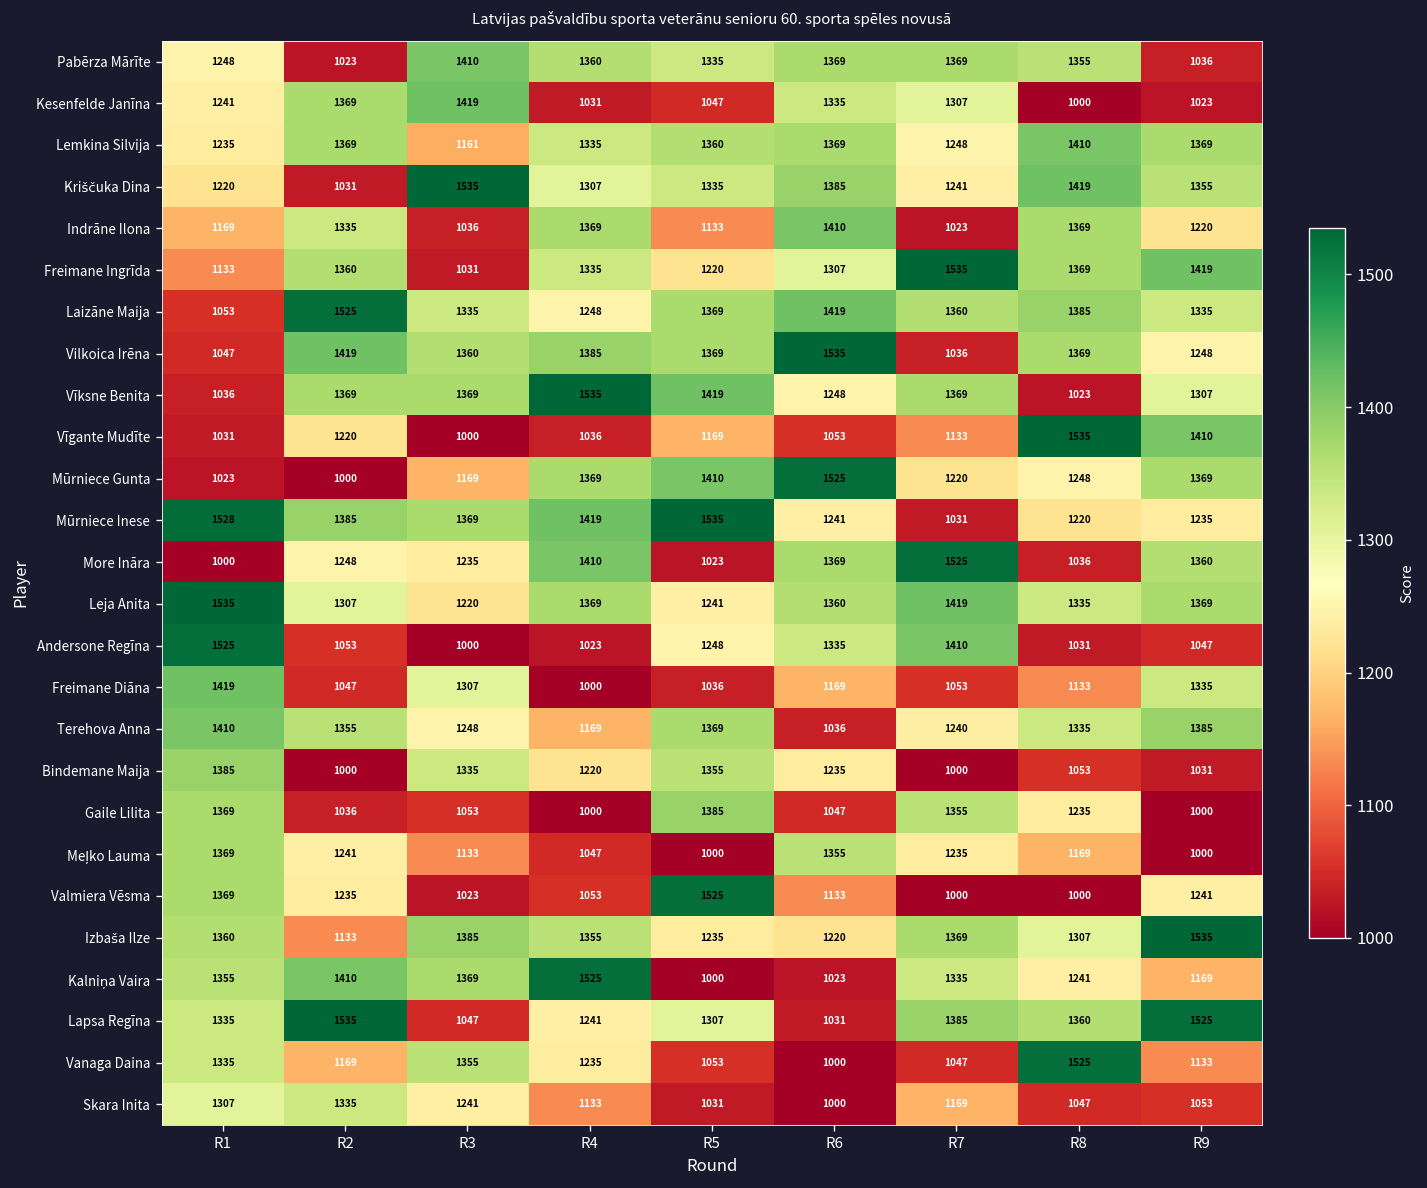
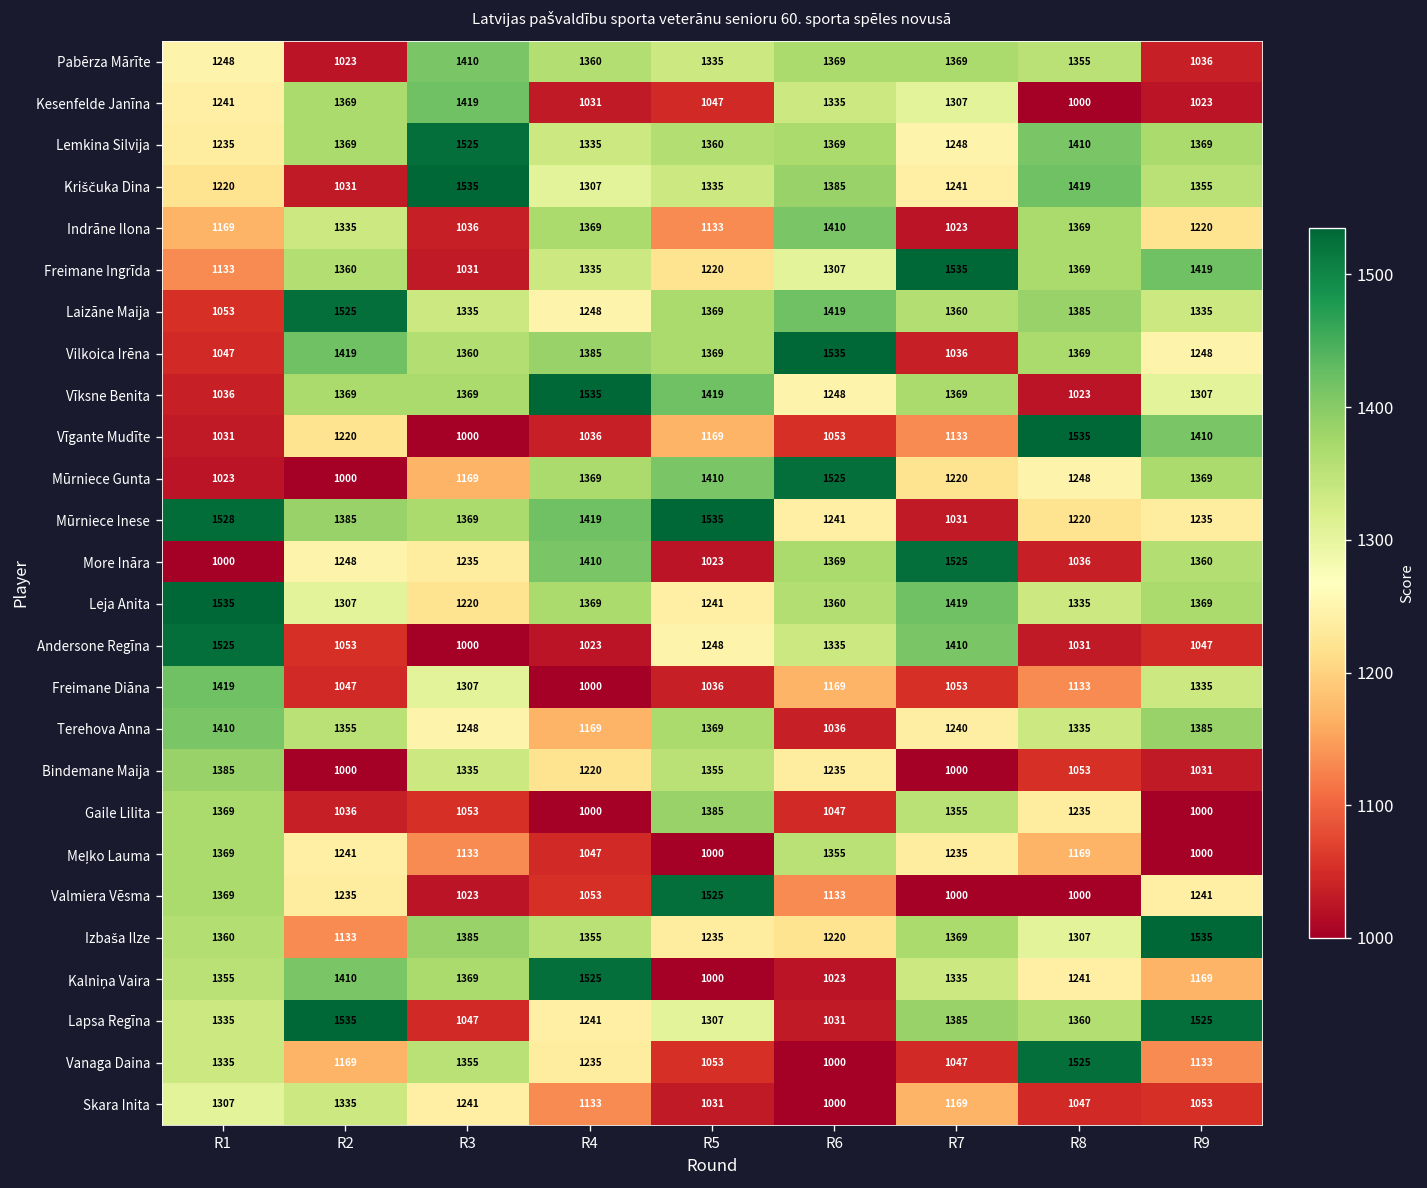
  {
    "Lemkina Silvija": {
      "R1": 1235,
      "R2": 1369,
-     "R3": 1161,
+     "R3": 1525,
      "R4": 1335,
      "R5": 1360,
      "R6": 1369,
      "R7": 1248,
      "R8": 1410,
      "R9": 1369
    }
  }
